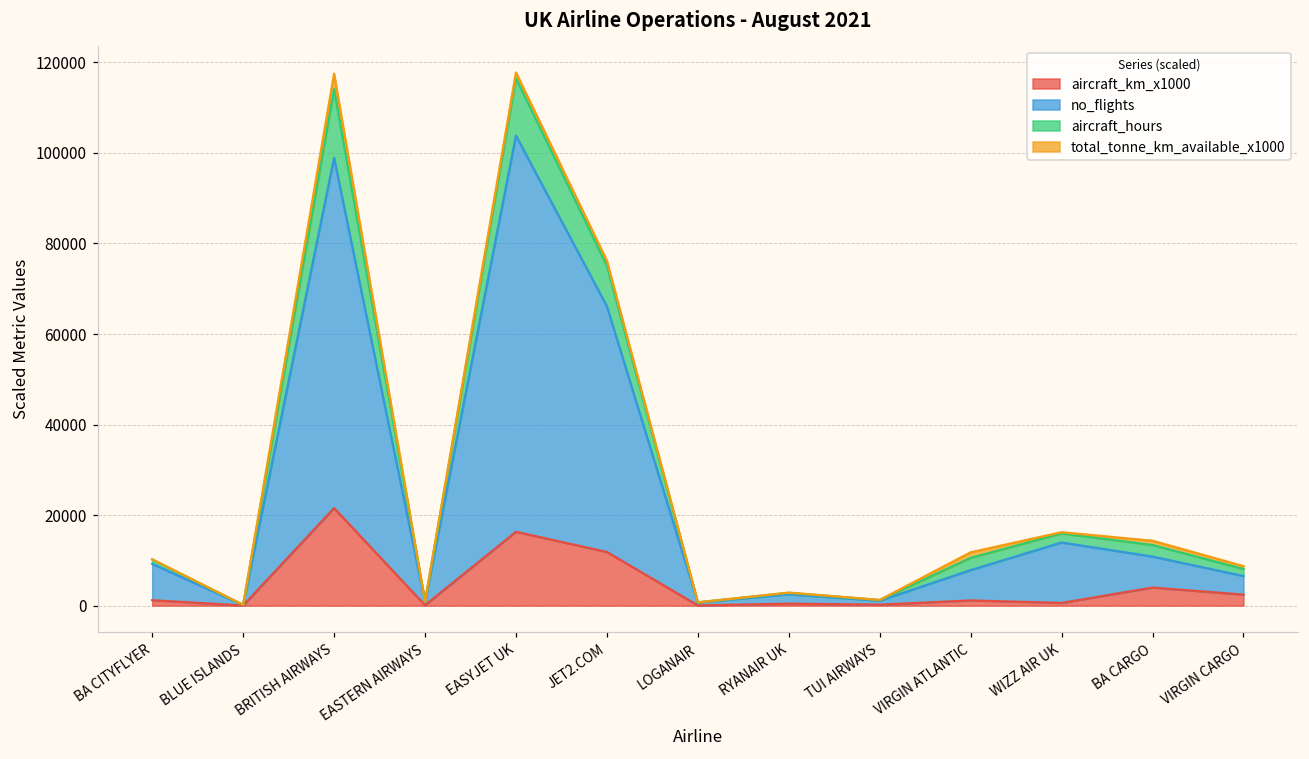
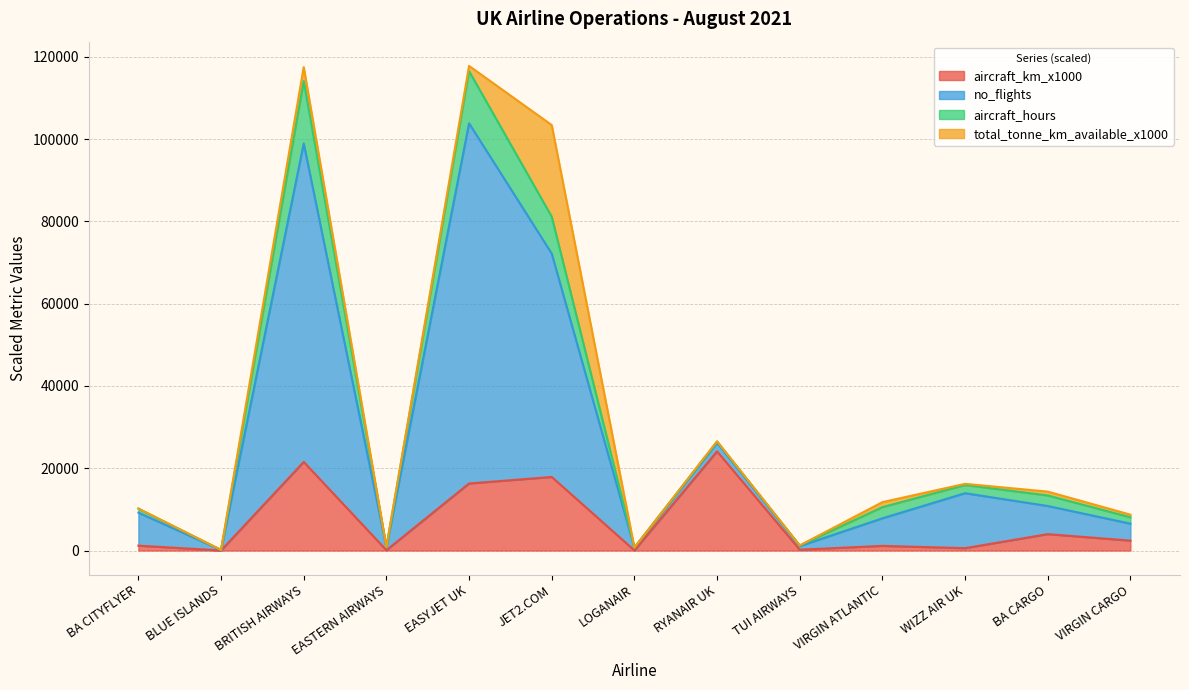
  {
    "aircraft_km_x1000": {
      "BA CITYFLYER": 1000,
      "BRITISH AIRWAYS": 22000,
      "EASTERN AIRWAYS": 0,
      "EASYJET UK": 16000,
-     "JET2.COM": 12000,
+     "JET2.COM": 18000,
      "LOGANAIR": 0,
-     "RYANAIR UK": 0,
+     "RYANAIR UK": 24000,
      "TUI AIRWAYS": 0,
      "VIRGIN ATLANTIC": 1000,
      "WIZZ AIR UK": 1000,
      "BA CARGO": 4000,
      "VIRGIN CARGO": 2000
    },
    "no_flights": {
      "BA CITYFLYER": 8000,
      "BRITISH AIRWAYS": 77000,
      "EASYJET UK": 88000,
      "JET2.COM": 54000,
      "VIRGIN ATLANTIC": 7000,
      "WIZZ AIR UK": 13000,
      "BA CARGO": 7000,
      "VIRGIN CARGO": 4000
    },
    "aircraft_hours": {
      "BRITISH AIRWAYS": 15000,
      "EASYJET UK": 13000,
      "JET2.COM": 9000,
      "VIRGIN ATLANTIC": 3000,
      "BA CARGO": 3000,
      "VIRGIN CARGO": 2000
    },
    "total_tonne_km_available_x1000": {
      "BRITISH AIRWAYS": 3000,
      "EASYJET UK": 1000,
-     "JET2.COM": 1000,
+     "JET2.COM": 22000,
      "VIRGIN ATLANTIC": 1000,
      "BA CARGO": 1000,
      "VIRGIN CARGO": 1000
    }
  }
